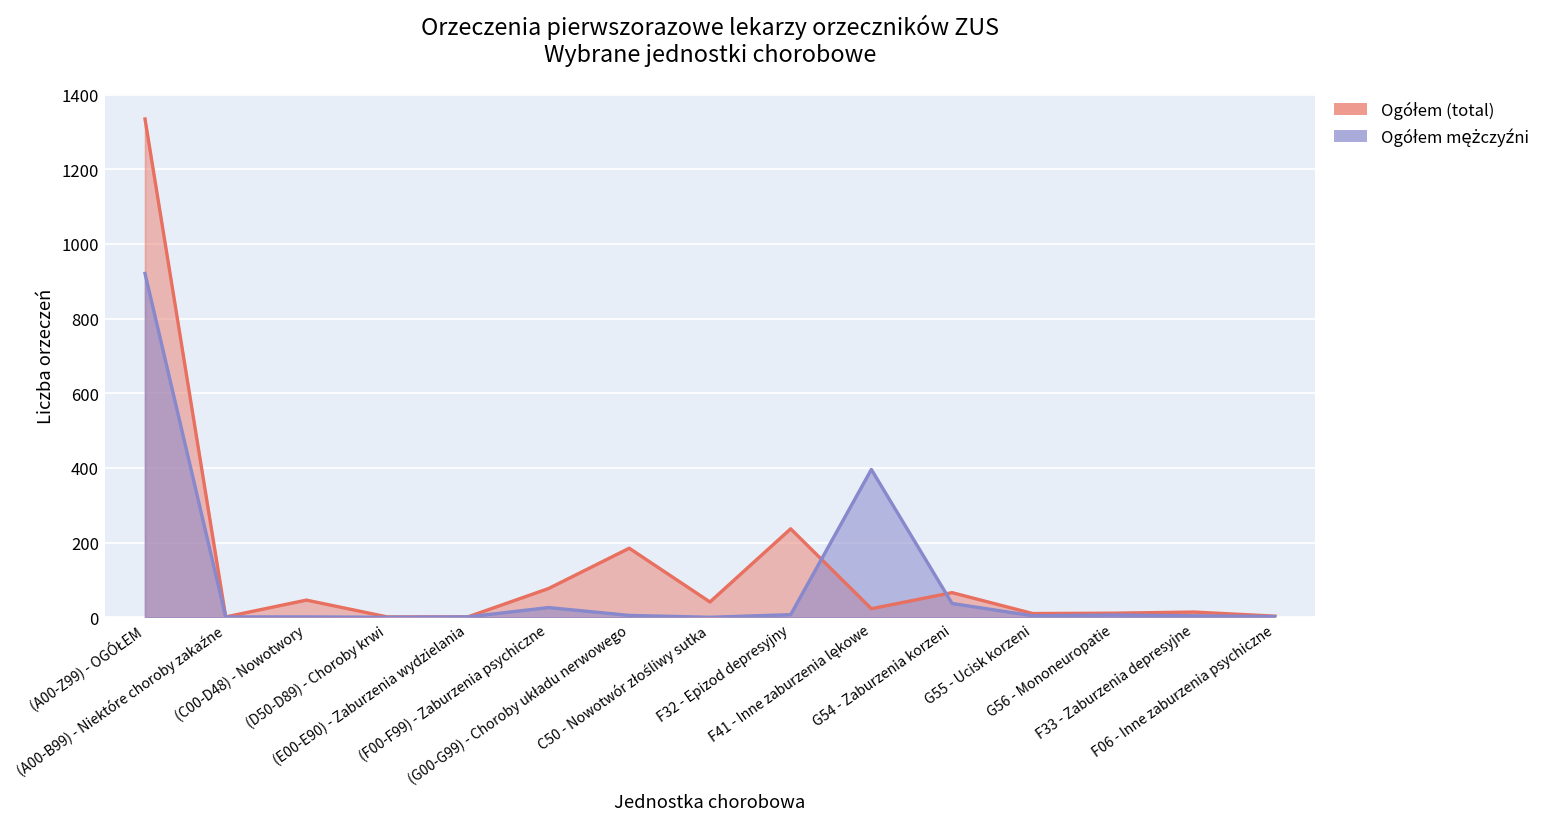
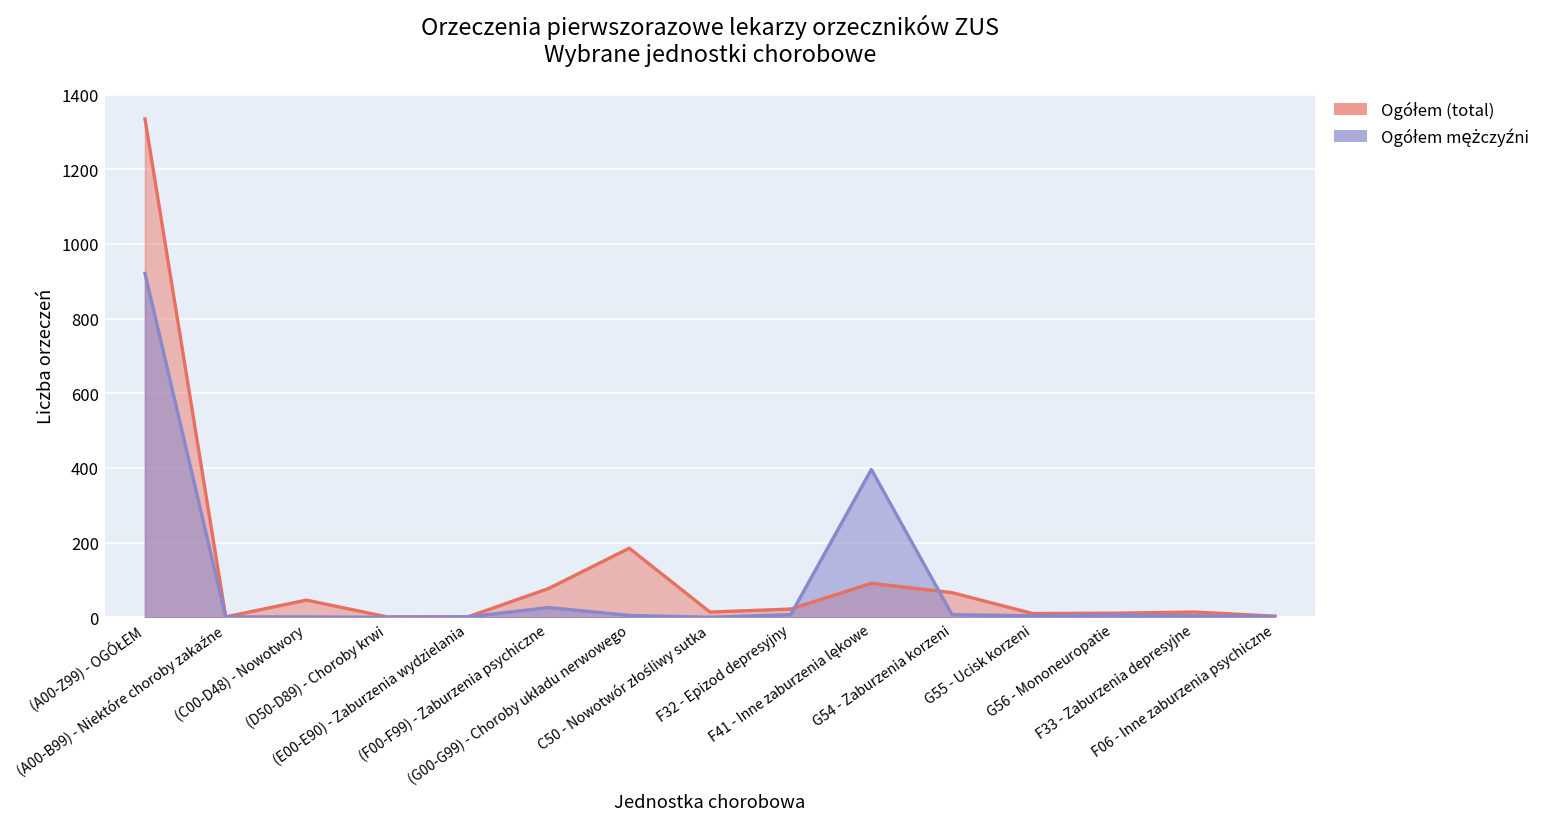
  {
    "Ogółem (total)": {
      "(A00-Z99) - OGÓŁEM": 1340,
      "(C00-D48) - Nowotwory": 50,
      "(F00-F99) - Zaburzenia psychiczne": 80,
      "(G00-G99) - Choroby układu nerwowego": 190,
-     "C50 - Nowotwór złośliwy sutka": 40,
-     "F32 - Epizod depresyjny": 240,
-     "F41 - Inne zaburzenia lękowe": 20,
+     "C50 - Nowotwór złośliwy sutka": 10,
+     "F32 - Epizod depresyjny": 20,
+     "F41 - Inne zaburzenia lękowe": 90,
      "G54 - Zaburzenia korzeni": 70,
      "F33 - Zaburzenia depresyjne": 10
    },
    "Ogółem mężczyźni": {
      "(A00-Z99) - OGÓŁEM": 920,
      "(C00-D48) - Nowotwory": 0,
      "(F00-F99) - Zaburzenia psychiczne": 30,
      "(G00-G99) - Choroby układu nerwowego": 10,
      "C50 - Nowotwór złośliwy sutka": 0,
      "F32 - Epizod depresyjny": 10,
      "F41 - Inne zaburzenia lękowe": 400,
-     "G54 - Zaburzenia korzeni": 40,
+     "G54 - Zaburzenia korzeni": 10,
      "F33 - Zaburzenia depresyjne": 0
    }
  }
